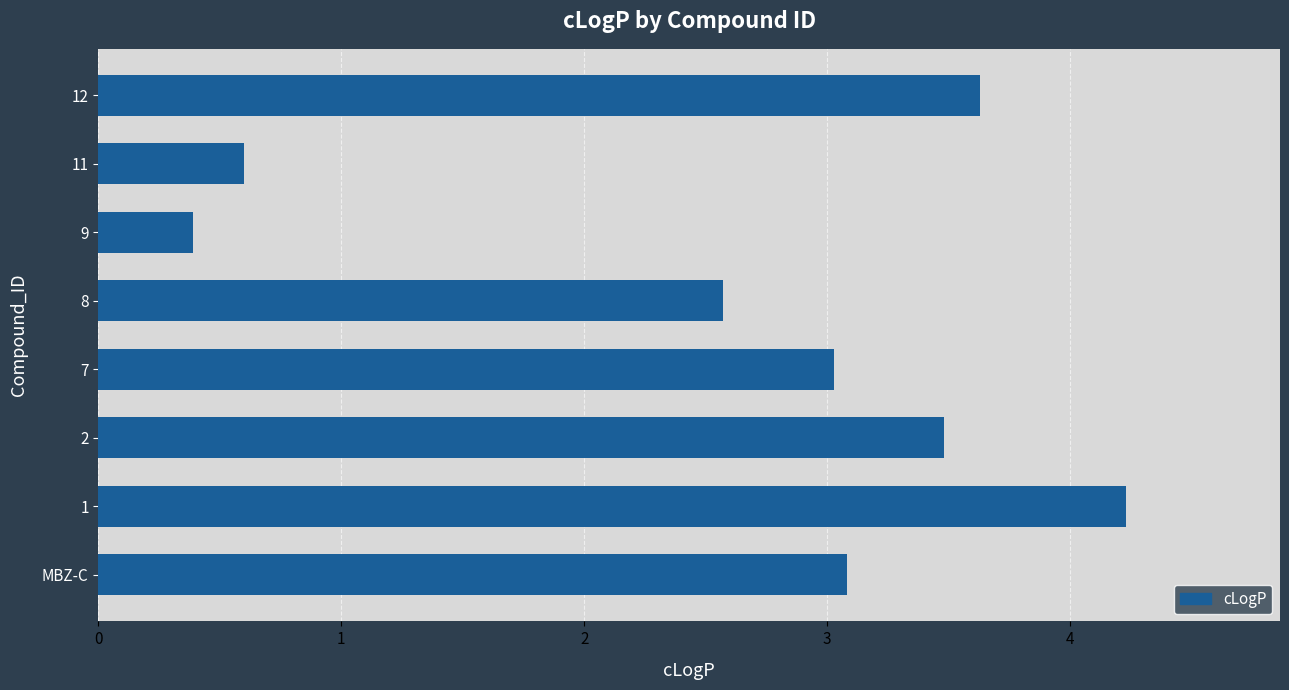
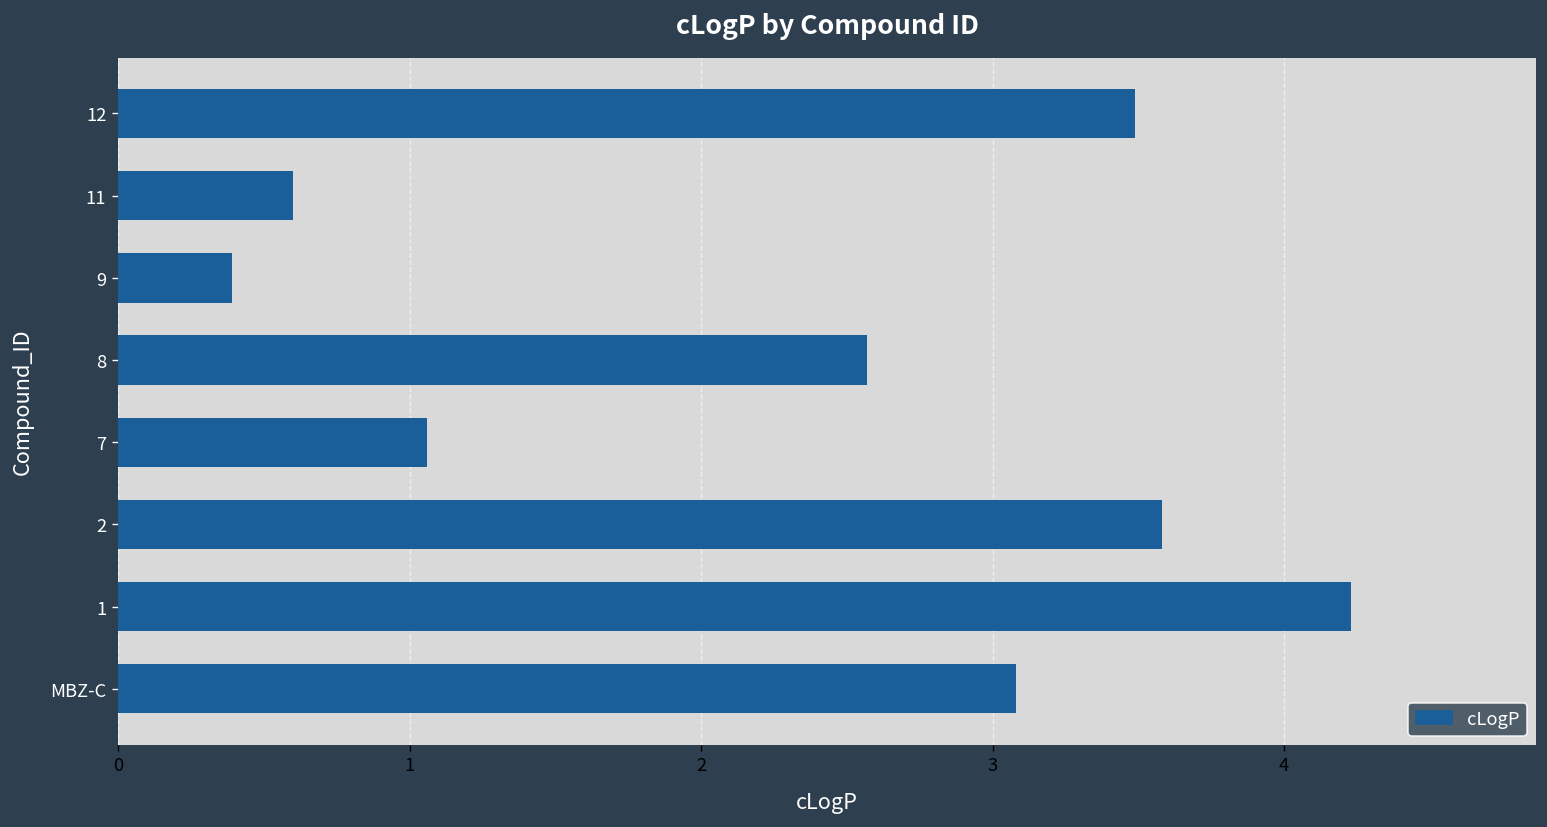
  {
-   "12": 3.63,
+   "12": 3.49,
    "11": 0.60,
    "9": 0.39,
    "8": 2.57,
-   "7": 3.03,
-   "2": 3.48,
+   "7": 1.06,
+   "2": 3.58,
    "1": 4.23,
    "MBZ-C": 3.08
  }
